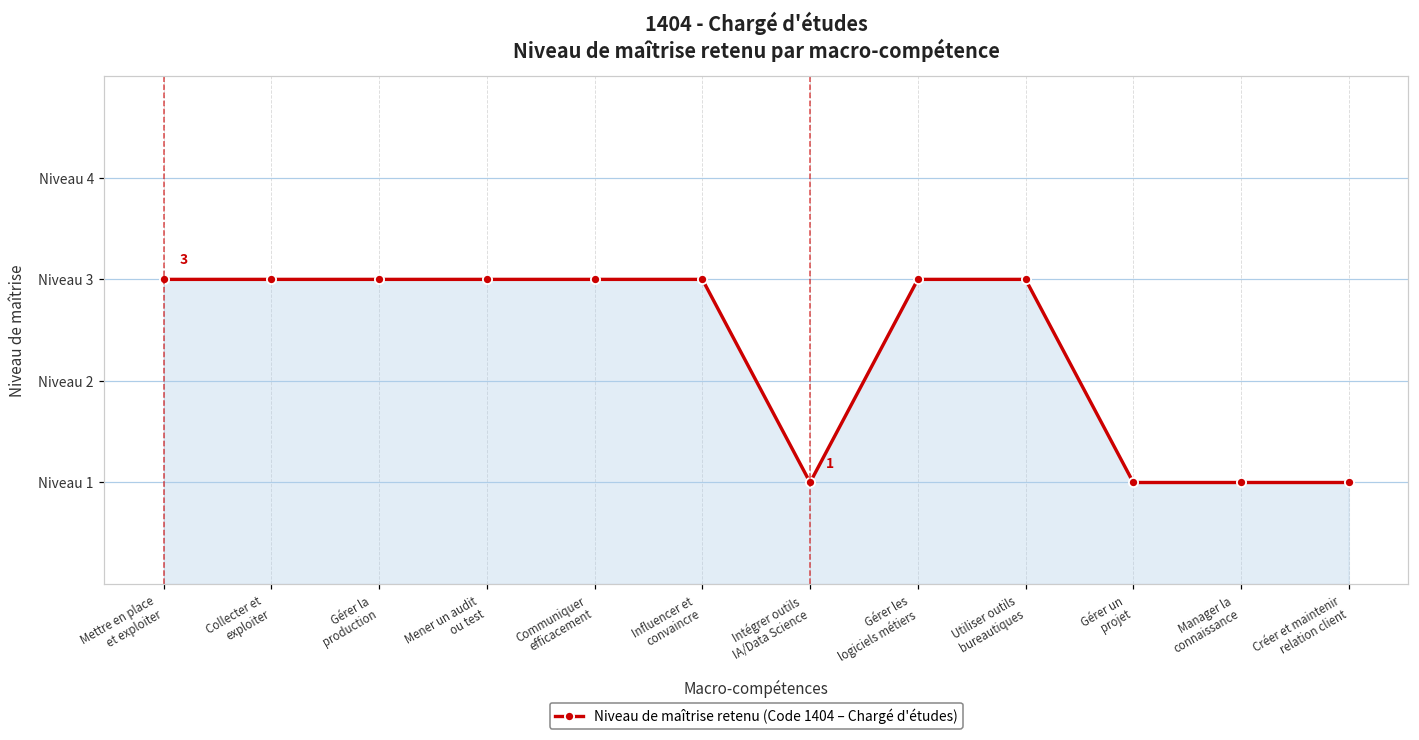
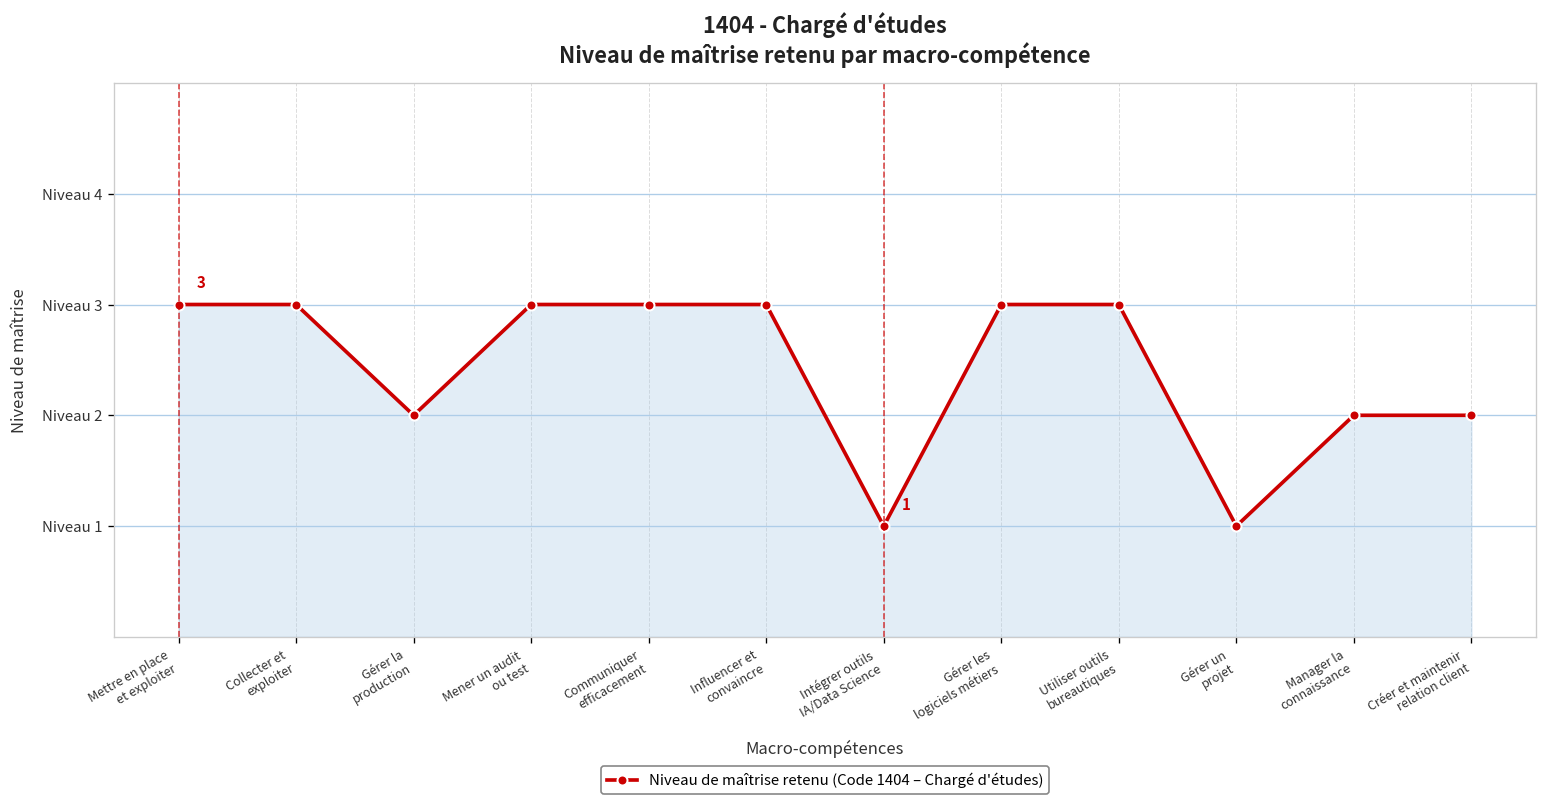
  {
    "Collecter et exploiter": "Niveau 3",
-   "Gérer la production": "Niveau 3",
+   "Gérer la production": "Niveau 2",
    "Mener un audit ou test": "Niveau 3",
    "Communiquer efficacement": "Niveau 3",
    "Influencer et convaincre": "Niveau 3",
    "Gérer les logiciels métiers": "Niveau 3",
    "Utiliser outils bureautiques": "Niveau 3",
    "Gérer un projet": "Niveau 1",
-   "Manager la connaissance": "Niveau 1",
-   "Créer et maintenir relation client": "Niveau 1"
+   "Manager la connaissance": "Niveau 2",
+   "Créer et maintenir relation client": "Niveau 2"
  }
